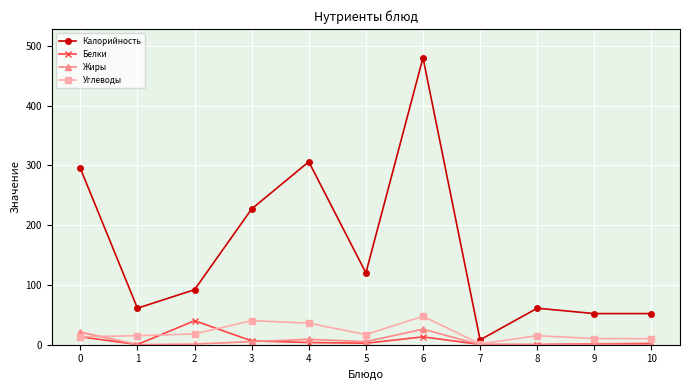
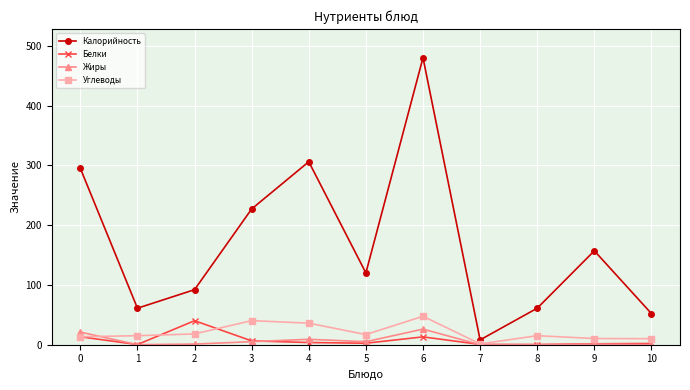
  {
    "Калорийность": {
      "0": 300,
      "1": 60,
      "2": 90,
      "3": 230,
      "4": 310,
      "5": 120,
      "6": 480,
      "7": 10,
      "8": 60,
-     "9": 50,
+     "9": 160,
      "10": 50
    },
    "Белки": {
      "2": 40,
      "4": 0,
      "6": 10
    }
  }
